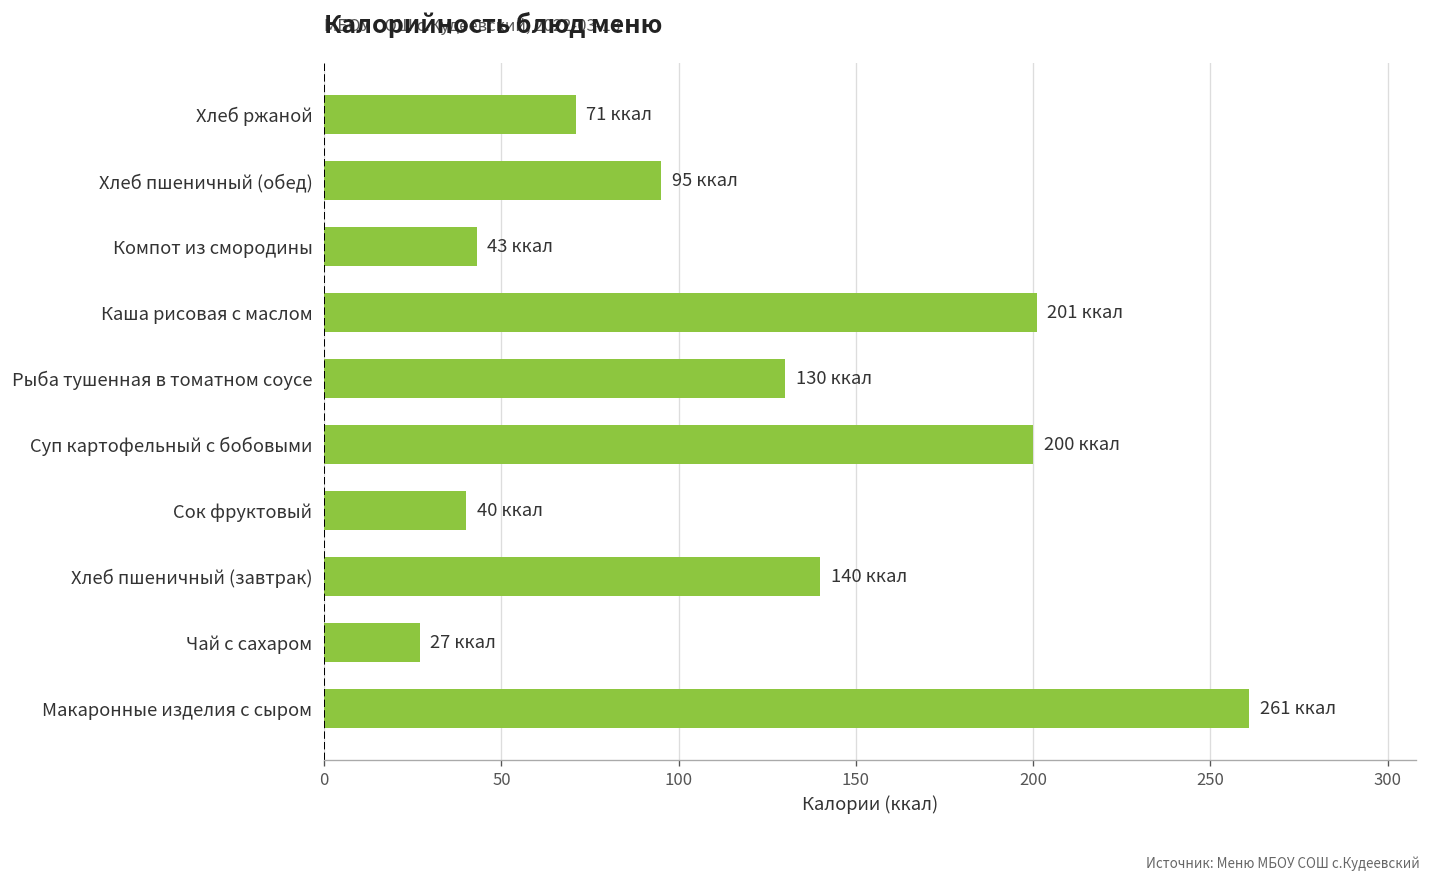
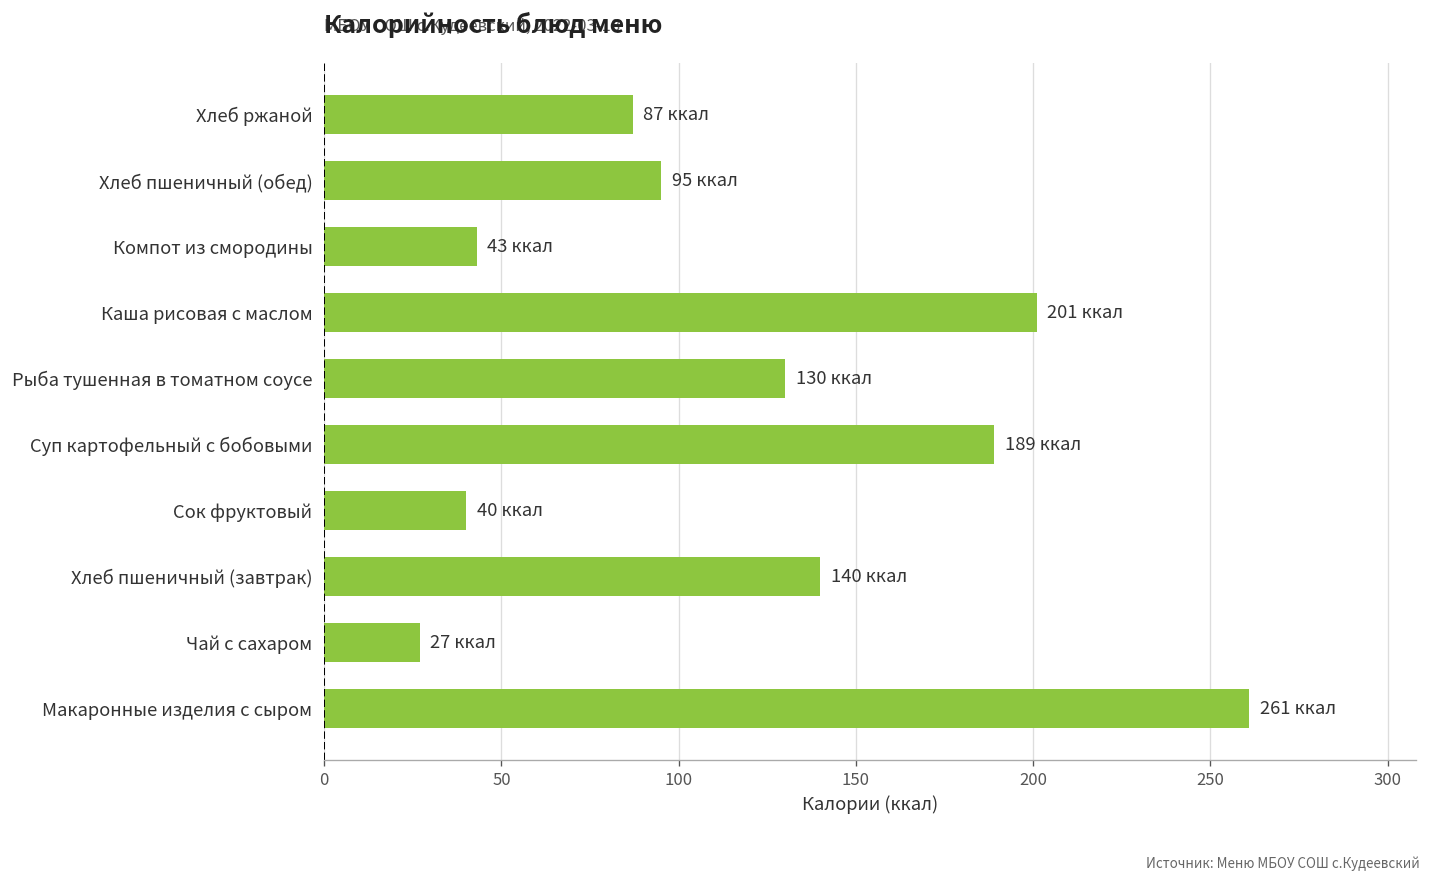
  {
-   "Хлеб ржаной": 71,
+   "Хлеб ржаной": 87,
    "Хлеб пшеничный (обед)": 95,
    "Компот из смородины": 43,
    "Каша рисовая с маслом": 201,
    "Рыба тушенная в томатном соусе": 130,
-   "Суп картофельный с бобовыми": 200,
+   "Суп картофельный с бобовыми": 189,
    "Сок фруктовый": 40,
    "Хлеб пшеничный (завтрак)": 140,
    "Чай с сахаром": 27,
    "Макаронные изделия с сыром": 261
  }
